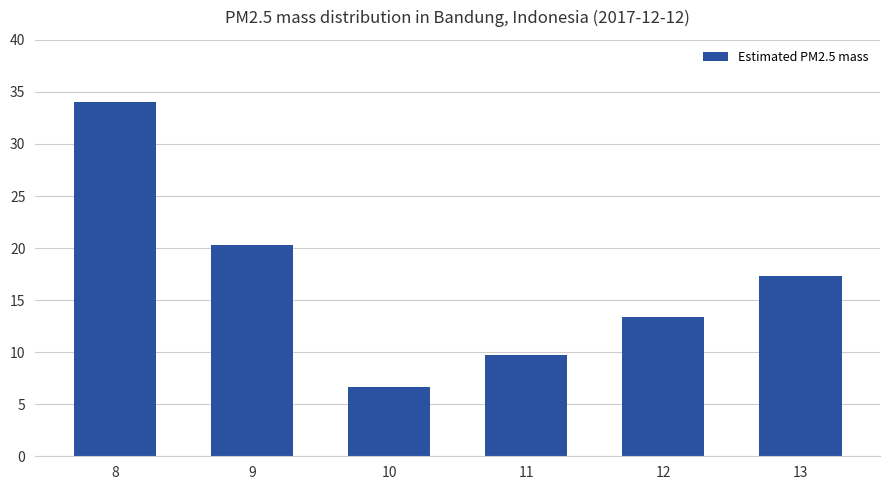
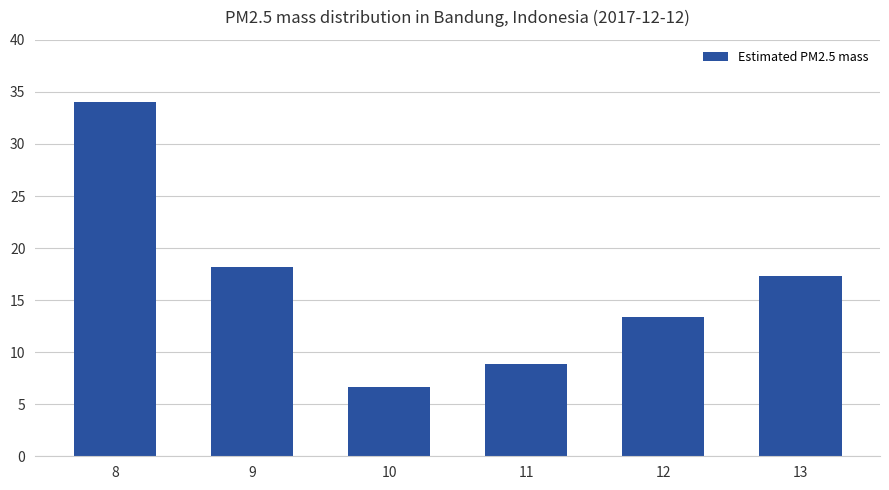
  {
    "8": 34.0,
-   "9": 20.3,
+   "9": 18.2,
    "10": 6.7,
-   "11": 9.7,
+   "11": 8.9,
    "12": 13.4,
    "13": 17.3
  }
